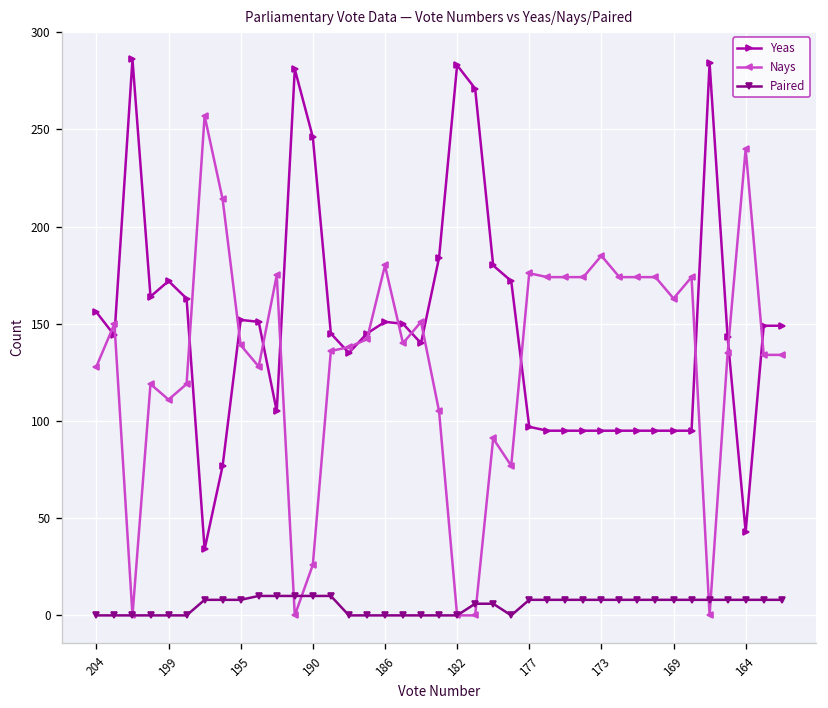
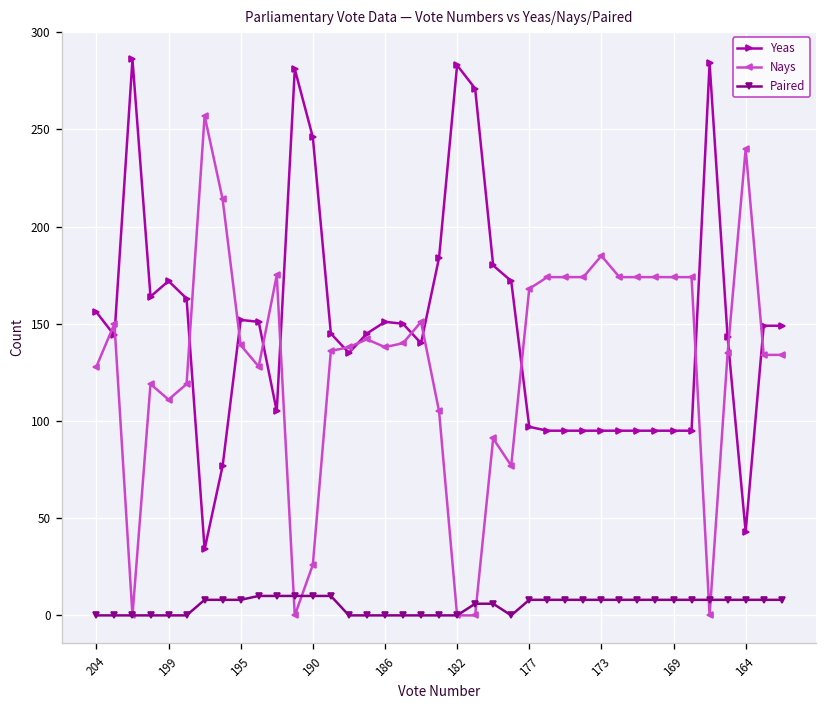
  {
    "Nays": {
      "204": 128,
      "199": 111,
      "195": 139,
      "190": 26,
-     "186": 180,
-     "177": 176,
+     "186": 138,
+     "177": 168,
      "173": 185,
-     "169": 163,
+     "169": 174,
      "164": 240
    }
  }
